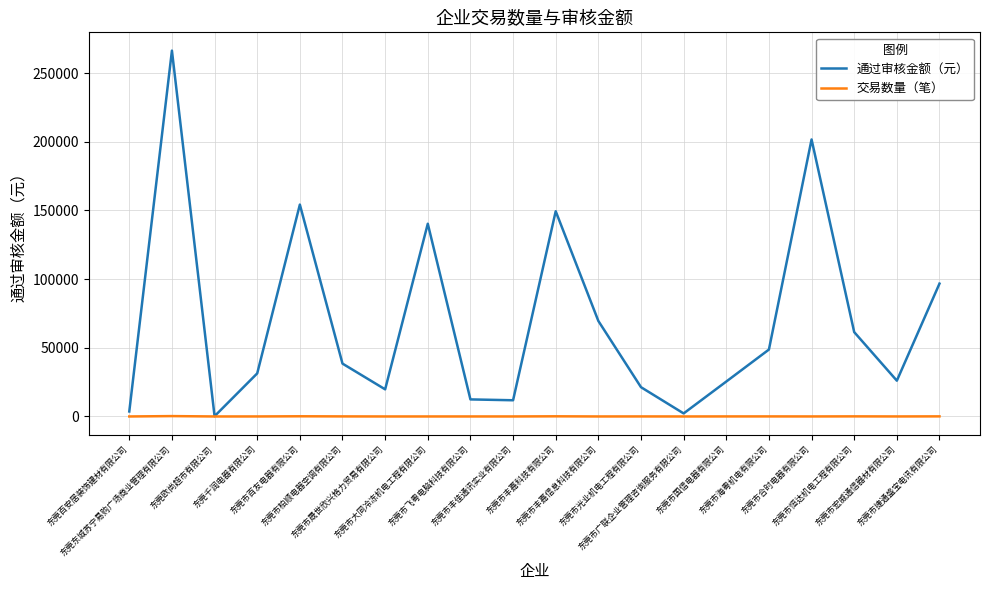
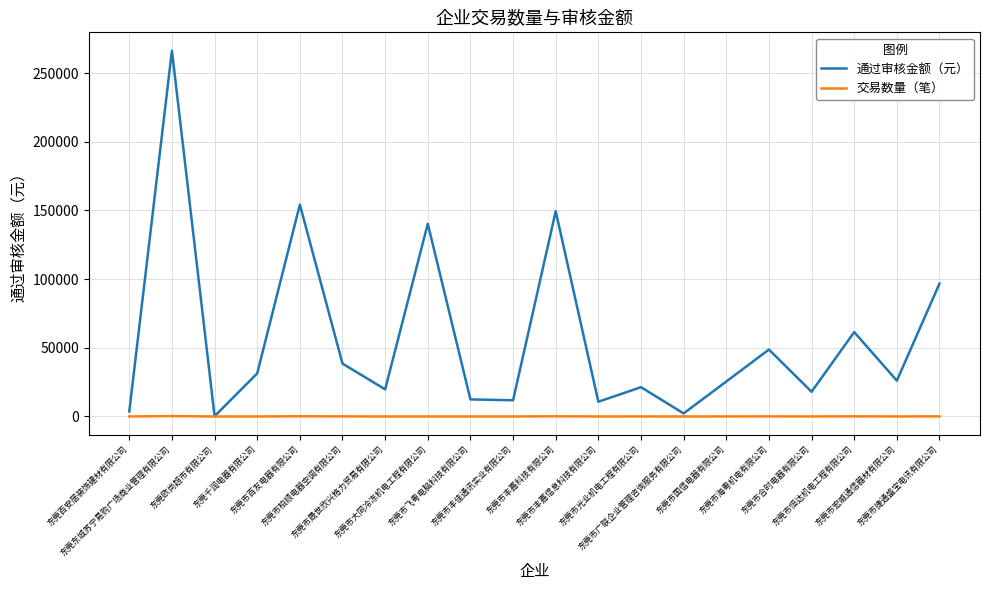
  {
    "通过审核金额（元）": {
      "东莞百安居装饰建材有限公司": 4000,
      "东莞东城苏宁易购广场商业管理有限公司": 266000,
      "东莞千润电器有限公司": 31000,
      "东莞市百友电器有限公司": 154000,
      "东莞市柏顺电器空调有限公司": 38000,
      "东莞市晟世欣兴格力贸易有限公司": 20000,
      "东莞市大同冷冻机电工程有限公司": 140000,
      "东莞市飞粤电脑科技有限公司": 12000,
      "东莞市丰佳通讯实业有限公司": 12000,
      "东莞市丰嘉科技有限公司": 149000,
-     "东莞市丰嘉信息科技有限公司": 70000,
+     "东莞市丰嘉信息科技有限公司": 11000,
      "东莞市光业机电工程有限公司": 21000,
      "东莞市广联企业管理咨询服务有限公司": 2000,
      "东莞市国信电器有限公司": 25000,
      "东莞市海粤机电有限公司": 49000,
-     "东莞市合时电器有限公司": 202000,
+     "东莞市合时电器有限公司": 18000,
      "东莞市恒达机电工程有限公司": 61000,
      "东莞市宏威通信器材有限公司": 26000,
      "东莞市捷通盛宝电讯有限公司": 97000
    },
    "交易数量（笔）": {
      "东莞百安居装饰建材有限公司": 0,
      "东莞东城苏宁易购广场商业管理有限公司": 0,
      "东莞千润电器有限公司": 0,
      "东莞市百友电器有限公司": 0,
      "东莞市柏顺电器空调有限公司": 0,
      "东莞市晟世欣兴格力贸易有限公司": 0,
      "东莞市大同冷冻机电工程有限公司": 0,
      "东莞市飞粤电脑科技有限公司": 0,
      "东莞市丰佳通讯实业有限公司": 0,
      "东莞市丰嘉科技有限公司": 0,
      "东莞市丰嘉信息科技有限公司": 0,
      "东莞市光业机电工程有限公司": 0,
      "东莞市广联企业管理咨询服务有限公司": 0,
      "东莞市国信电器有限公司": 0,
      "东莞市海粤机电有限公司": 0,
      "东莞市合时电器有限公司": 0,
      "东莞市恒达机电工程有限公司": 0,
      "东莞市宏威通信器材有限公司": 0,
      "东莞市捷通盛宝电讯有限公司": 0
    }
  }
